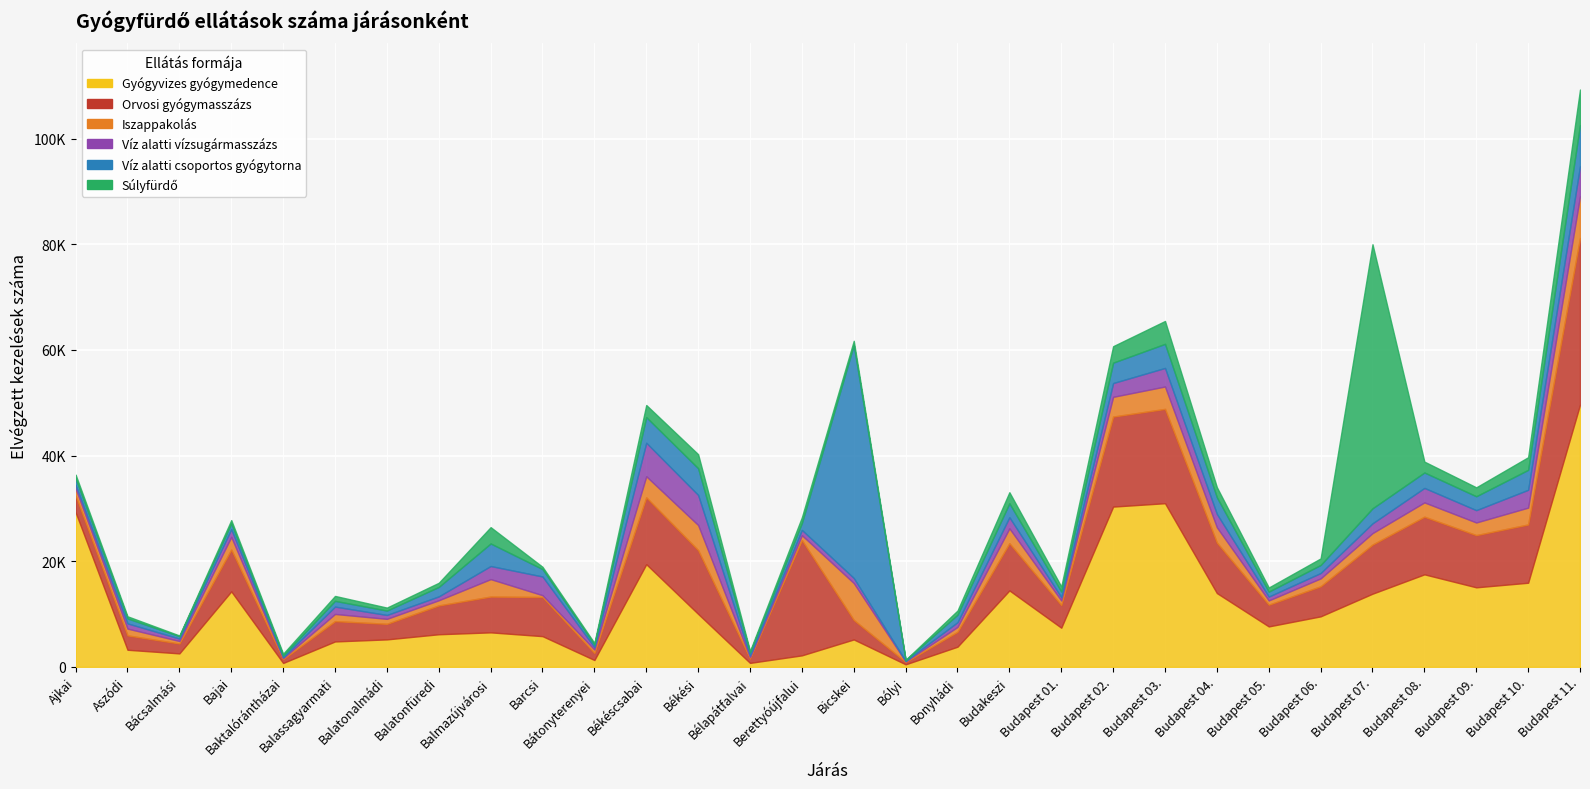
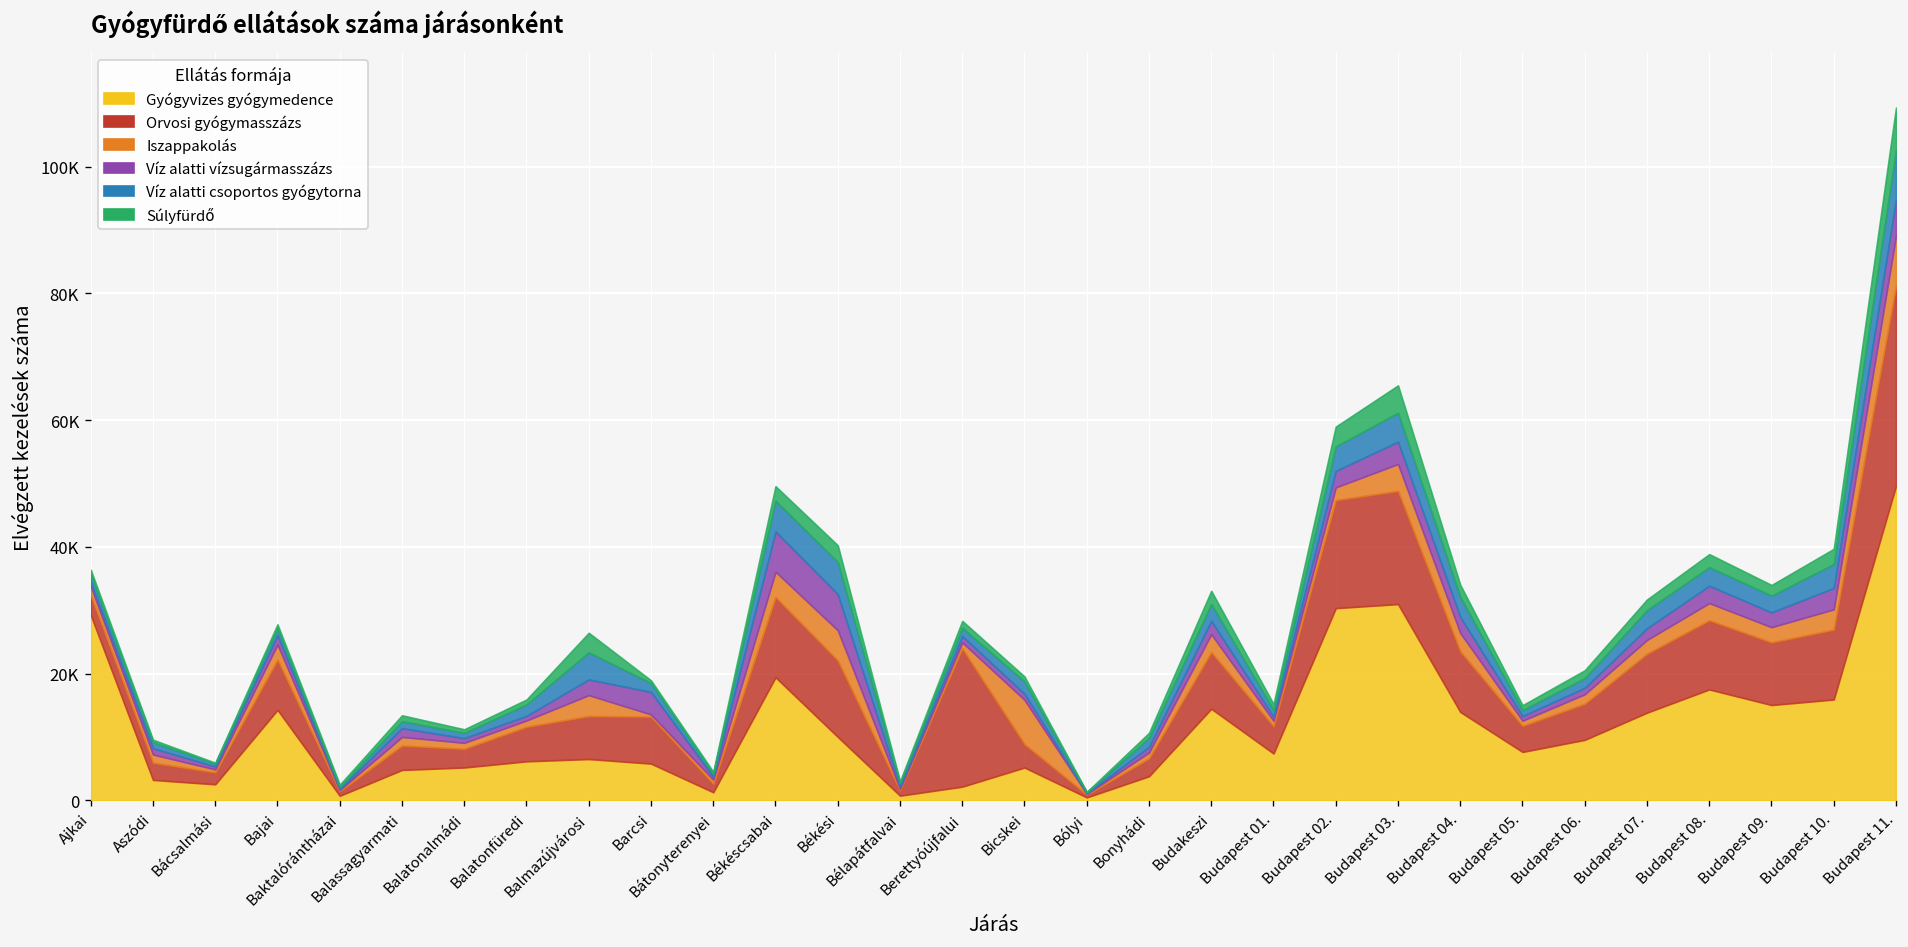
  {
    "Gyógyvizes gyógymedence": {
      "Ajkai": 29000,
      "Aszódi": 3000,
      "Bácsalmási": 3000,
      "Bajai": 14000,
      "Baktalórántházai": 1000,
      "Balassagyarmati": 5000,
      "Balatonalmádi": 5000,
      "Balatonfüredi": 6000,
      "Balmazújvárosi": 7000,
      "Barcsi": 6000,
      "Bátonyterenyei": 1000,
      "Békéscsabai": 19000,
      "Békési": 10000,
      "Bélapátfalvai": 1000,
      "Berettyóújfalui": 2000,
      "Bicskei": 5000,
      "Bonyhádi": 4000,
      "Budakeszi": 14000,
      "Budapest 01.": 7000,
      "Budapest 02.": 30000,
      "Budapest 03.": 31000,
      "Budapest 04.": 14000,
      "Budapest 05.": 8000,
      "Budapest 06.": 10000,
      "Budapest 07.": 14000,
      "Budapest 08.": 18000,
      "Budapest 09.": 15000,
      "Budapest 10.": 16000,
      "Budapest 11.": 50000
    },
    "Orvosi gyógymasszázs": {
      "Ajkai": 3000,
      "Aszódi": 3000,
      "Bajai": 8000,
      "Balassagyarmati": 4000,
      "Balatonalmádi": 3000,
      "Balatonfüredi": 5000,
      "Balmazújvárosi": 7000,
      "Bátonyterenyei": 1000,
      "Békéscsabai": 13000,
      "Békési": 12000,
      "Berettyóújfalui": 22000,
      "Bicskei": 4000,
      "Bonyhádi": 3000,
      "Budakeszi": 9000,
      "Budapest 01.": 4000,
      "Budapest 02.": 17000,
      "Budapest 03.": 18000,
      "Budapest 04.": 10000,
      "Budapest 05.": 4000,
      "Budapest 06.": 6000,
      "Budapest 07.": 9000,
      "Budapest 08.": 11000,
      "Budapest 09.": 10000,
      "Budapest 10.": 11000,
      "Budapest 11.": 32000
    },
    "Iszappakolás": {
      "Ajkai": 1000,
      "Aszódi": 1000,
      "Bajai": 2000,
      "Balassagyarmati": 1000,
      "Balatonalmádi": 1000,
      "Balatonfüredi": 1000,
      "Balmazújvárosi": 3000,
      "Békéscsabai": 4000,
      "Békési": 5000,
      "Berettyóújfalui": 1000,
      "Bicskei": 7000,
      "Bonyhádi": 1000,
      "Budakeszi": 3000,
      "Budapest 01.": 1000,
-     "Budapest 02.": 4000,
+     "Budapest 02.": 2000,
      "Budapest 03.": 4000,
      "Budapest 04.": 3000,
      "Budapest 05.": 1000,
      "Budapest 06.": 1000,
      "Budapest 07.": 2000,
      "Budapest 08.": 3000,
      "Budapest 09.": 2000,
      "Budapest 10.": 3000,
      "Budapest 11.": 8000
    },
    "Víz alatti vízsugármasszázs": {
      "Ajkai": 1000,
      "Aszódi": 1000,
      "Bajai": 1000,
      "Balassagyarmati": 1000,
      "Balatonalmádi": 1000,
      "Balatonfüredi": 1000,
      "Balmazújvárosi": 2000,
      "Barcsi": 4000,
      "Békéscsabai": 6000,
      "Békési": 6000,
      "Berettyóújfalui": 1000,
      "Bicskei": 1000,
      "Bonyhádi": 1000,
      "Budakeszi": 2000,
      "Budapest 01.": 1000,
      "Budapest 02.": 3000,
      "Budapest 03.": 4000,
      "Budapest 04.": 3000,
      "Budapest 05.": 1000,
      "Budapest 06.": 1000,
      "Budapest 07.": 2000,
      "Budapest 08.": 3000,
      "Budapest 09.": 2000,
      "Budapest 10.": 3000,
      "Budapest 11.": 6000
    },
    "Víz alatti csoportos gyógytorna": {
      "Ajkai": 1000,
      "Bajai": 1000,
      "Balassagyarmati": 1000,
      "Balatonalmádi": 1000,
      "Balatonfüredi": 2000,
      "Balmazújvárosi": 4000,
      "Békéscsabai": 5000,
      "Békési": 5000,
      "Berettyóújfalui": 1000,
-     "Bicskei": 44000,
+     "Bicskei": 2000,
      "Bonyhádi": 1000,
      "Budakeszi": 3000,
      "Budapest 01.": 1000,
      "Budapest 02.": 4000,
      "Budapest 03.": 5000,
      "Budapest 04.": 3000,
      "Budapest 05.": 1000,
      "Budapest 06.": 2000,
      "Budapest 07.": 3000,
      "Budapest 08.": 3000,
      "Budapest 09.": 3000,
      "Budapest 10.": 4000,
      "Budapest 11.": 8000
    },
    "Súlyfürdő": {
      "Ajkai": 1000,
      "Bajai": 1000,
      "Balassagyarmati": 1000,
      "Balatonalmádi": 1000,
      "Balatonfüredi": 1000,
      "Balmazújvárosi": 3000,
      "Békéscsabai": 2000,
      "Békési": 3000,
      "Berettyóújfalui": 1000,
      "Bicskei": 1000,
      "Bonyhádi": 1000,
      "Budakeszi": 2000,
      "Budapest 01.": 1000,
      "Budapest 02.": 3000,
      "Budapest 03.": 4000,
      "Budapest 04.": 2000,
      "Budapest 05.": 1000,
      "Budapest 06.": 1000,
-     "Budapest 07.": 50000,
+     "Budapest 07.": 2000,
      "Budapest 08.": 2000,
      "Budapest 09.": 2000,
      "Budapest 10.": 2000,
      "Budapest 11.": 7000
    }
  }
